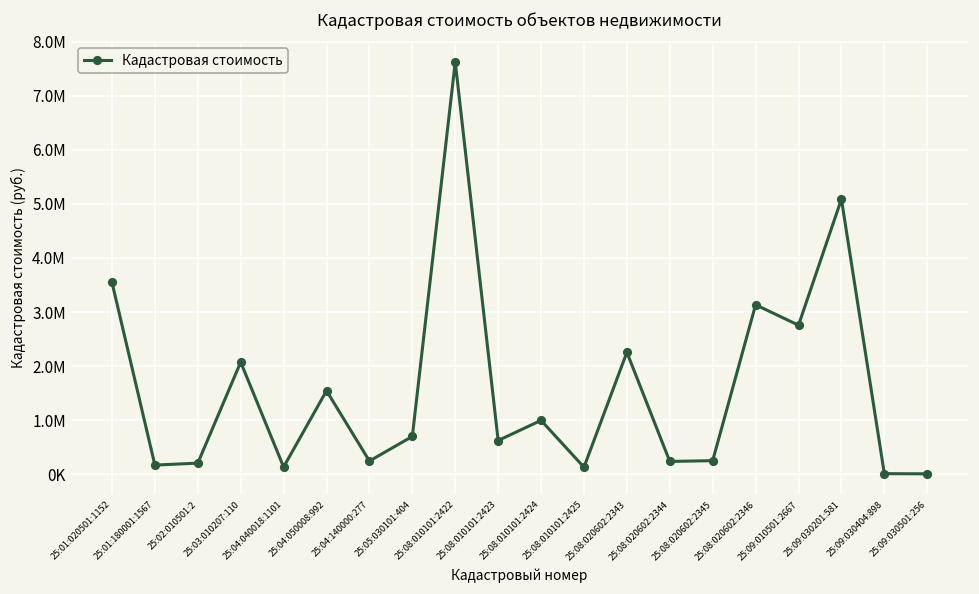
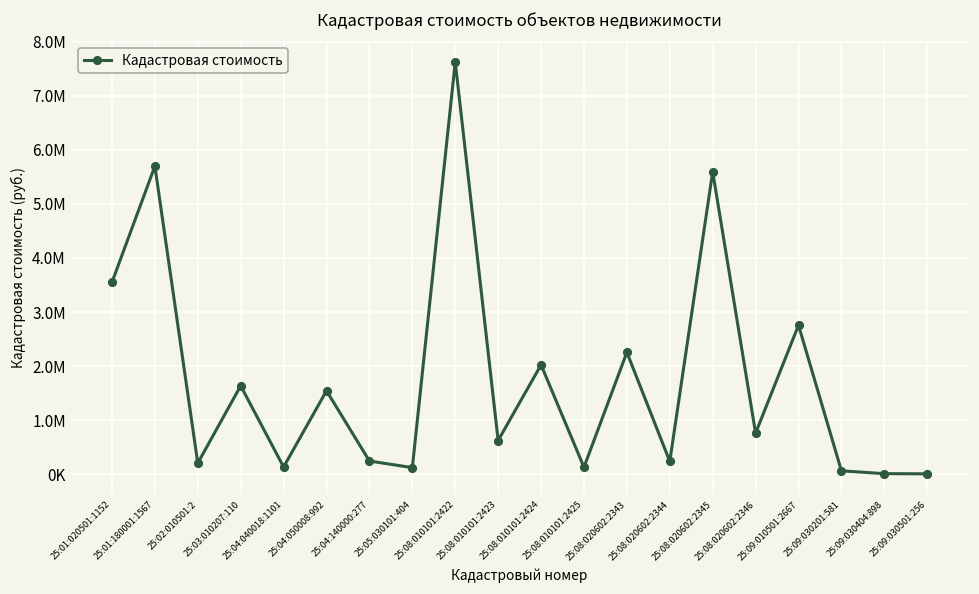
  {
    "25:01:020501:1152": 3600000,
-   "25:01:180001:1567": 200000,
+   "25:01:180001:1567": 5700000,
    "25:02:010501:2": 200000,
-   "25:03:010207:110": 2100000,
+   "25:03:010207:110": 1600000,
    "25:04:040018:1101": 100000,
    "25:04:050008:992": 1500000,
    "25:04:140000:277": 200000,
-   "25:05:030101:404": 700000,
+   "25:05:030101:404": 100000,
    "25:08:010101:2422": 7600000,
    "25:08:010101:2423": 600000,
-   "25:08:010101:2424": 1000000,
+   "25:08:010101:2424": 2000000,
    "25:08:010101:2425": 100000,
    "25:08:020602:2343": 2300000,
    "25:08:020602:2344": 200000,
-   "25:08:020602:2345": 300000,
-   "25:08:020602:2346": 3100000,
+   "25:08:020602:2345": 5600000,
+   "25:08:020602:2346": 800000,
    "25:09:010501:2667": 2800000,
-   "25:09:030201:581": 5100000,
+   "25:09:030201:581": 100000,
    "25:09:030404:898": 0,
    "25:09:030501:256": 0
  }
